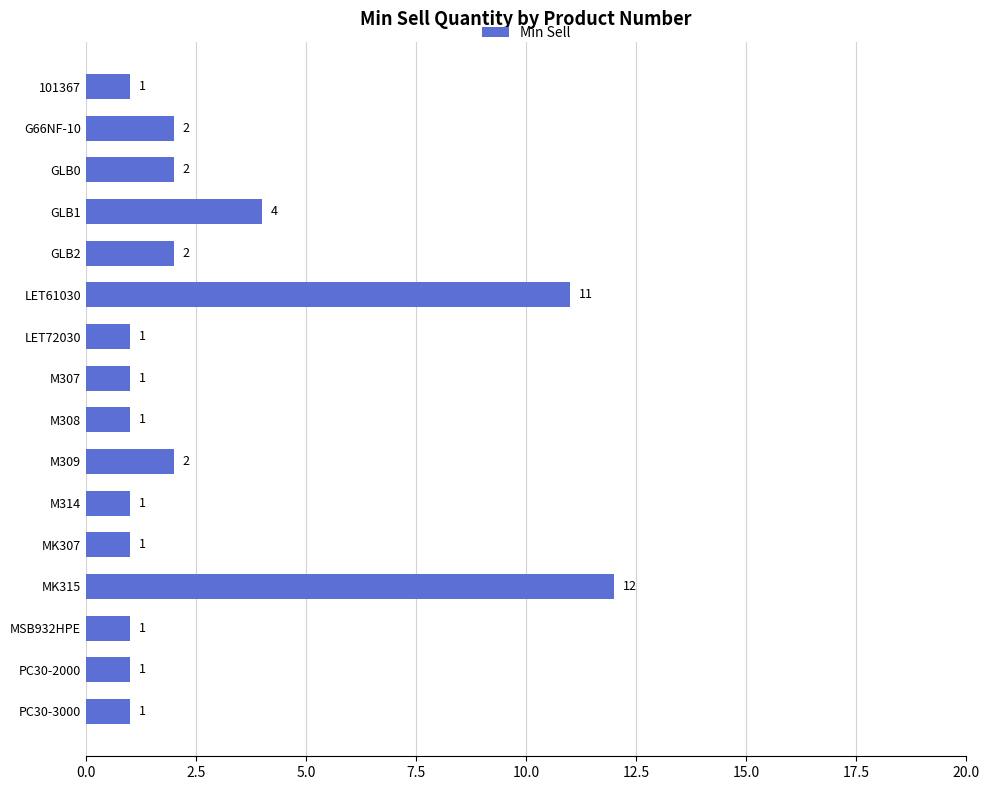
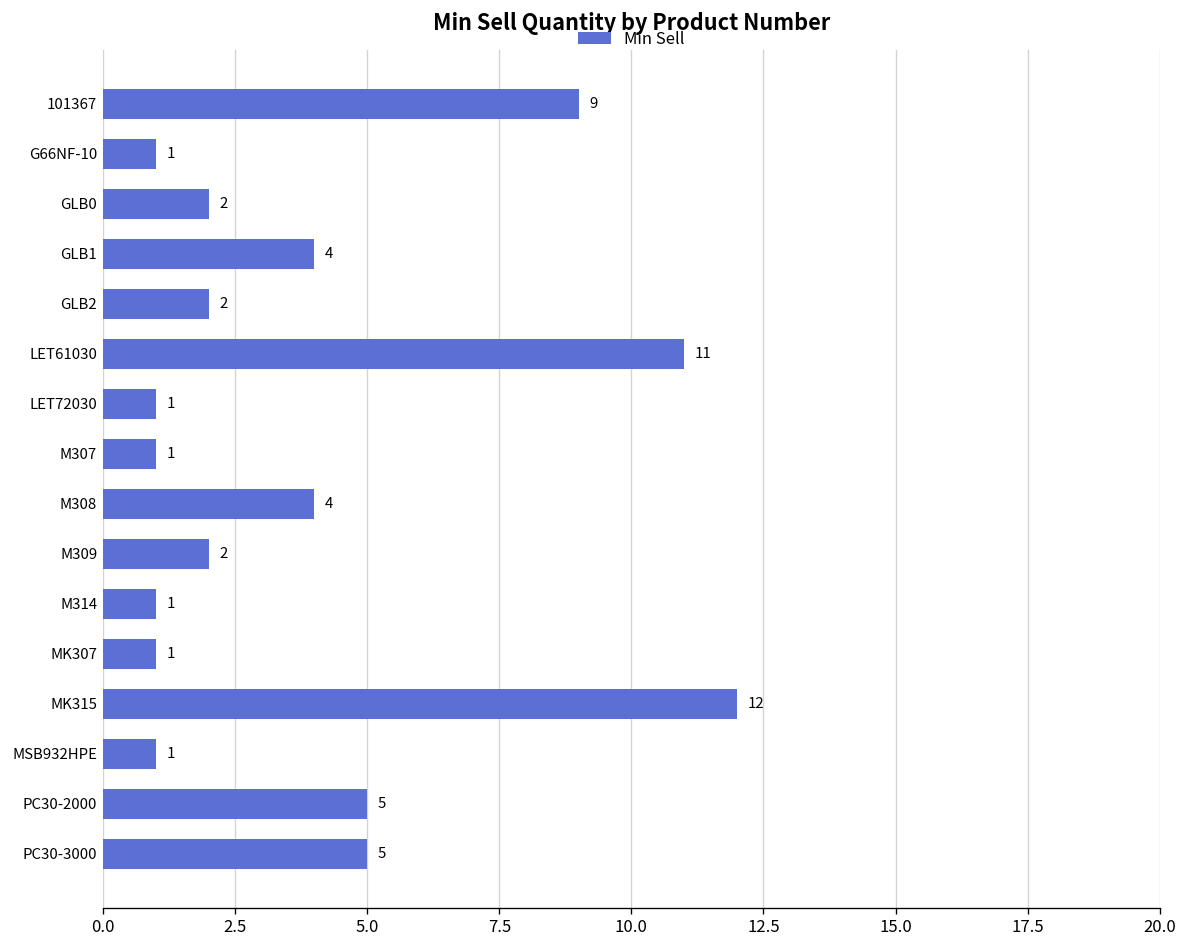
  {
-   "101367": 1,
-   "G66NF-10": 2,
+   "101367": 9,
+   "G66NF-10": 1,
    "GLB0": 2,
    "GLB1": 4,
    "GLB2": 2,
    "LET61030": 11,
    "LET72030": 1,
    "M307": 1,
-   "M308": 1,
+   "M308": 4,
    "M309": 2,
    "M314": 1,
    "MK307": 1,
    "MK315": 12,
    "MSB932HPE": 1,
-   "PC30-2000": 1,
-   "PC30-3000": 1
+   "PC30-2000": 5,
+   "PC30-3000": 5
  }
